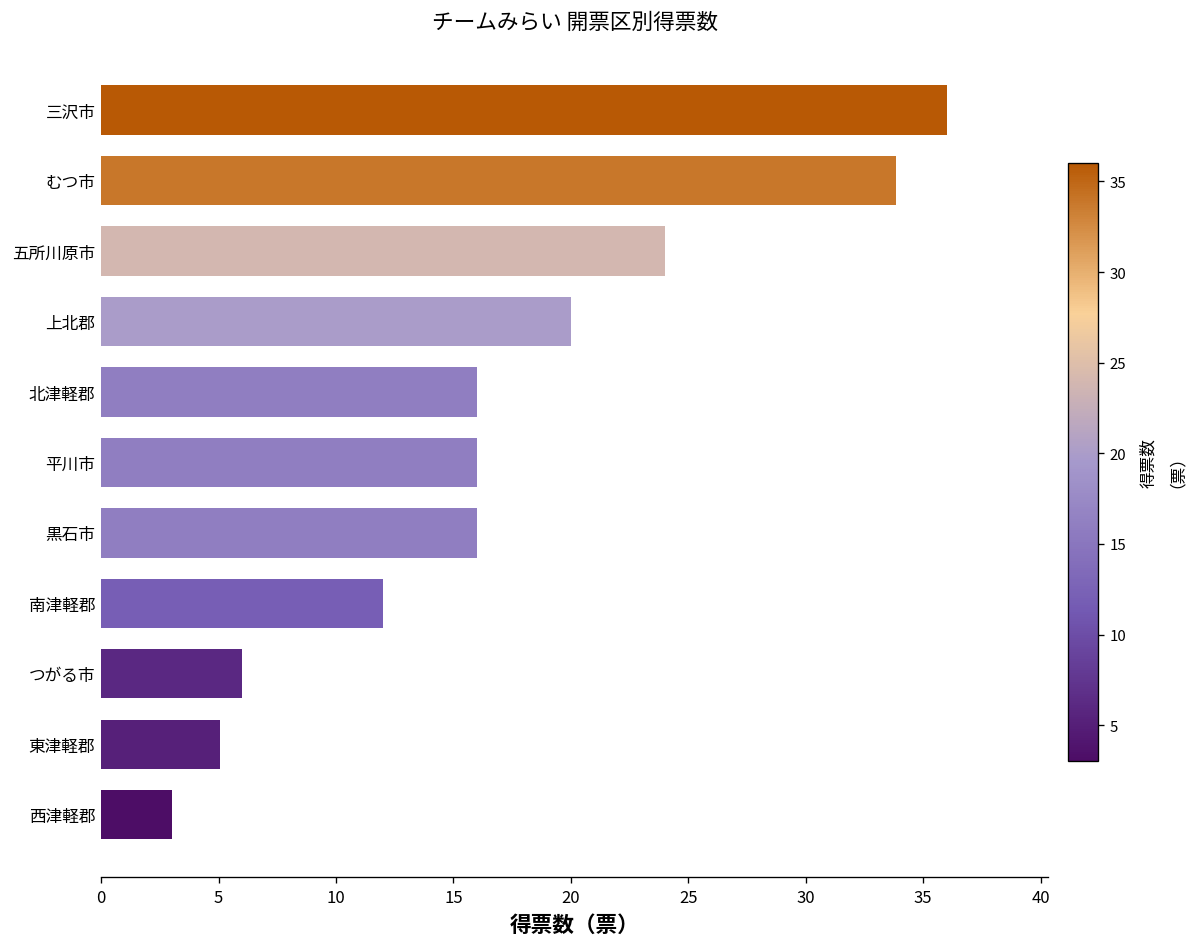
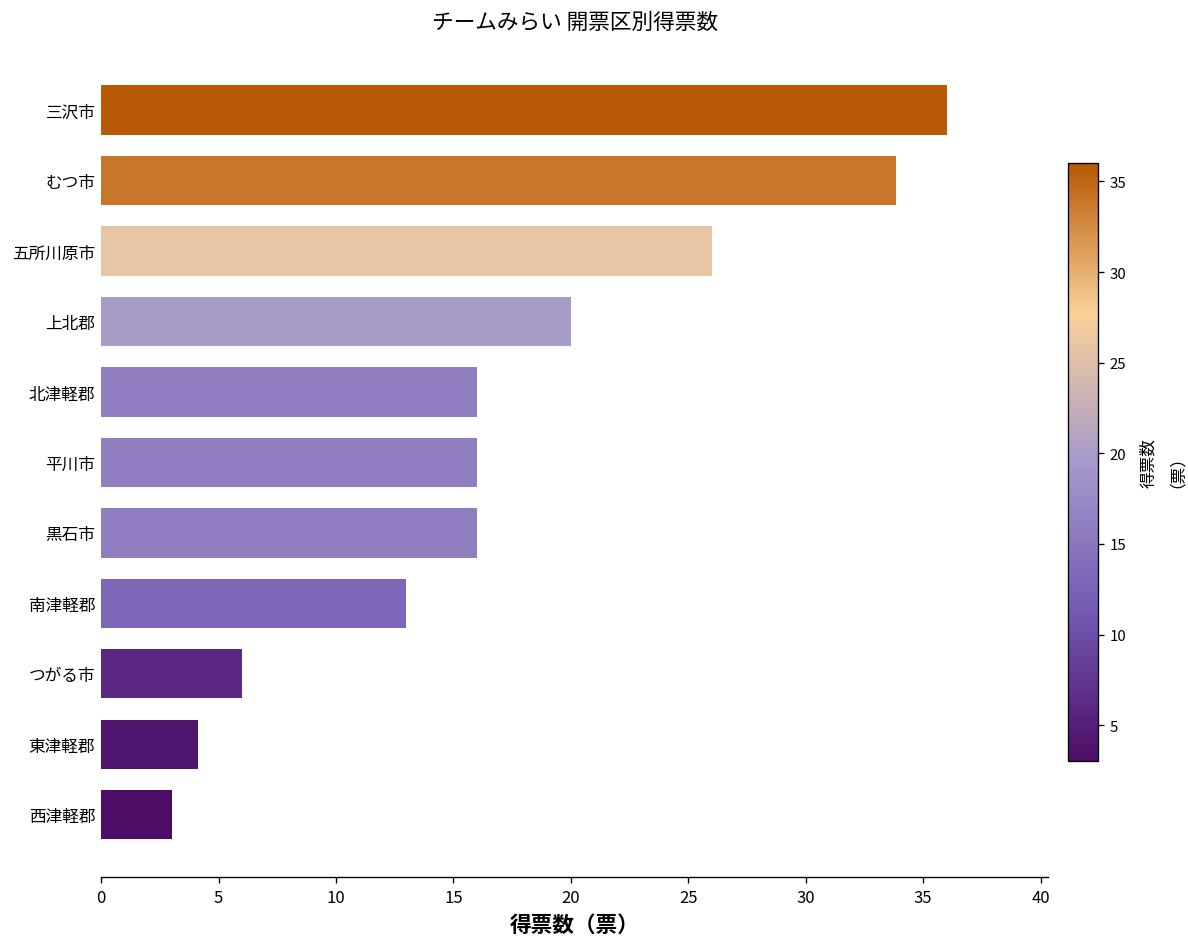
  {
    "三沢市": 36.0,
    "むつ市": 33.9,
-   "五所川原市": 24,
+   "五所川原市": 26,
    "上北郡": 20.0,
    "北津軽郡": 16.0,
    "平川市": 16.0,
    "黒石市": 16.0,
-   "南津軽郡": 12,
+   "南津軽郡": 13,
    "つがる市": 6.0,
-   "東津軽郡": 5.1,
+   "東津軽郡": 4.1,
    "西津軽郡": 3.0
  }
